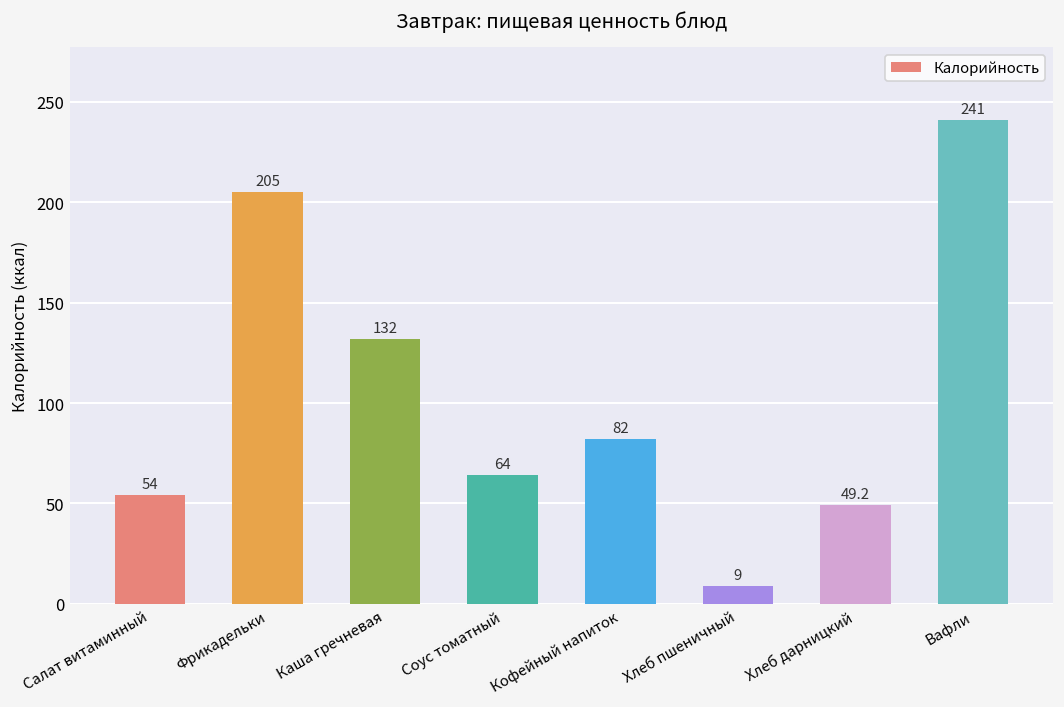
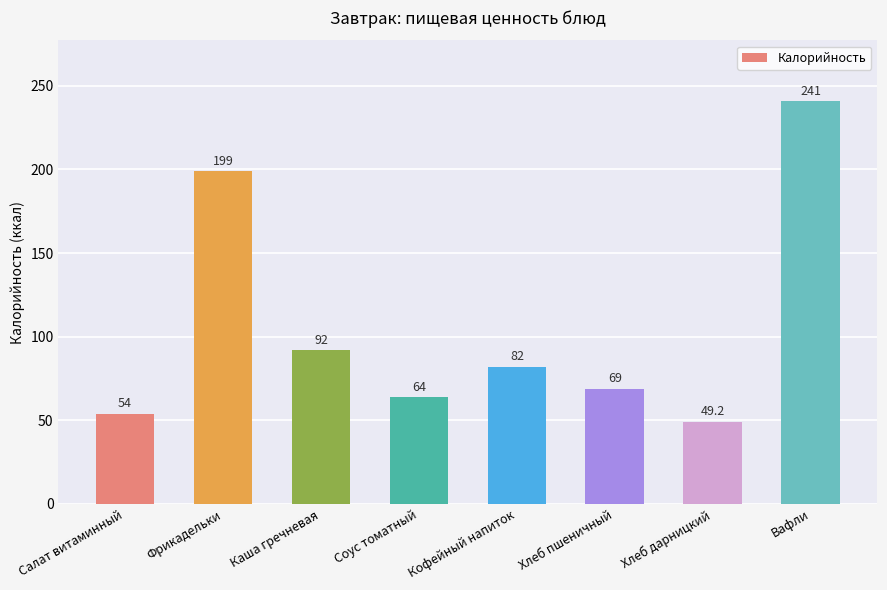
  {
    "Салат витаминный": 54,
-   "Фрикадельки": 205,
-   "Каша гречневая": 132,
+   "Фрикадельки": 199,
+   "Каша гречневая": 92,
    "Соус томатный": 64,
    "Кофейный напиток": 82,
-   "Хлеб пшеничный": 9,
+   "Хлеб пшеничный": 69,
    "Хлеб дарницкий": 49.2,
    "Вафли": 241
  }
